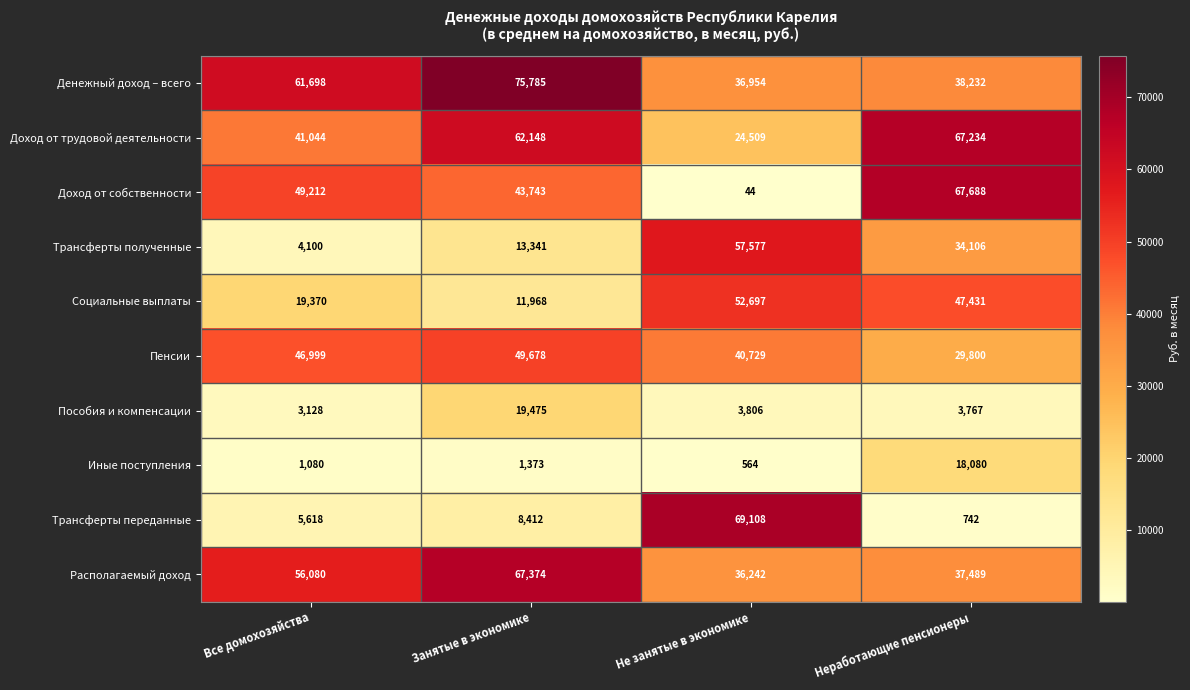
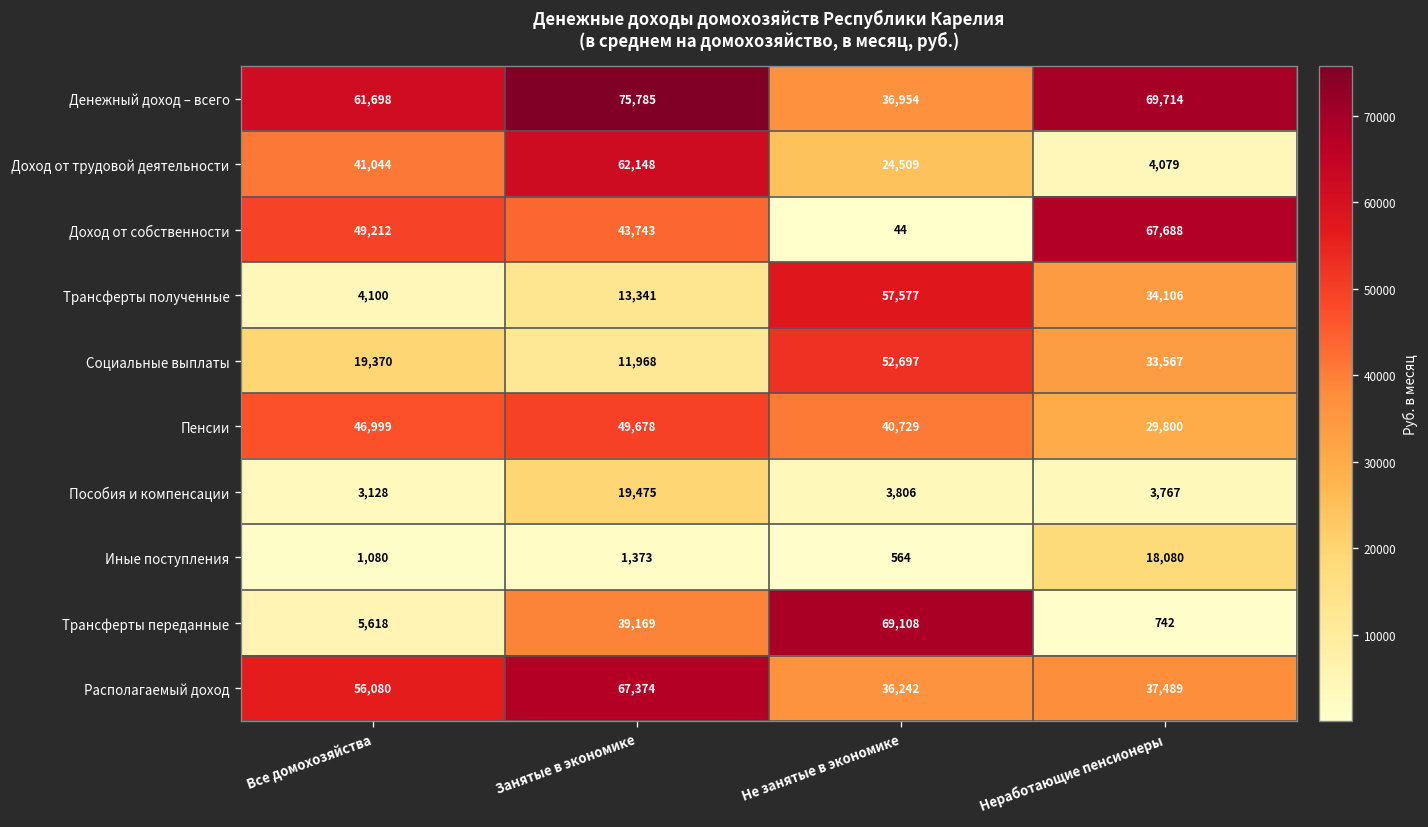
  {
    "Денежный доход – всего": {
      "Все домохозяйства": "61,698",
      "Занятые в экономике": "75,785",
      "Не занятые в экономике": "36,954",
-     "Неработающие пенсионеры": "38,232"
+     "Неработающие пенсионеры": "69,714"
    },
    "Доход от трудовой деятельности": {
      "Все домохозяйства": "41,044",
      "Занятые в экономике": "62,148",
      "Не занятые в экономике": "24,509",
-     "Неработающие пенсионеры": "67,234"
+     "Неработающие пенсионеры": "4,079"
    },
    "Доход от собственности": {
      "Все домохозяйства": "49,212",
      "Занятые в экономике": "43,743",
      "Не занятые в экономике": "44",
      "Неработающие пенсионеры": "67,688"
    },
    "Трансферты полученные": {
      "Все домохозяйства": "4,100",
      "Занятые в экономике": "13,341",
      "Не занятые в экономике": "57,577",
      "Неработающие пенсионеры": "34,106"
    },
    "Социальные выплаты": {
      "Все домохозяйства": "19,370",
      "Занятые в экономике": "11,968",
      "Не занятые в экономике": "52,697",
-     "Неработающие пенсионеры": "47,431"
+     "Неработающие пенсионеры": "33,567"
    },
    "Пенсии": {
      "Все домохозяйства": "46,999",
      "Занятые в экономике": "49,678",
      "Не занятые в экономике": "40,729",
      "Неработающие пенсионеры": "29,800"
    },
    "Пособия и компенсации": {
      "Все домохозяйства": "3,128",
      "Занятые в экономике": "19,475",
      "Не занятые в экономике": "3,806",
      "Неработающие пенсионеры": "3,767"
    },
    "Иные поступления": {
      "Все домохозяйства": "1,080",
      "Занятые в экономике": "1,373",
      "Не занятые в экономике": "564",
      "Неработающие пенсионеры": "18,080"
    },
    "Трансферты переданные": {
      "Все домохозяйства": "5,618",
-     "Занятые в экономике": "8,412",
+     "Занятые в экономике": "39,169",
      "Не занятые в экономике": "69,108",
      "Неработающие пенсионеры": "742"
    },
    "Располагаемый доход": {
      "Все домохозяйства": "56,080",
      "Занятые в экономике": "67,374",
      "Не занятые в экономике": "36,242",
      "Неработающие пенсионеры": "37,489"
    }
  }
